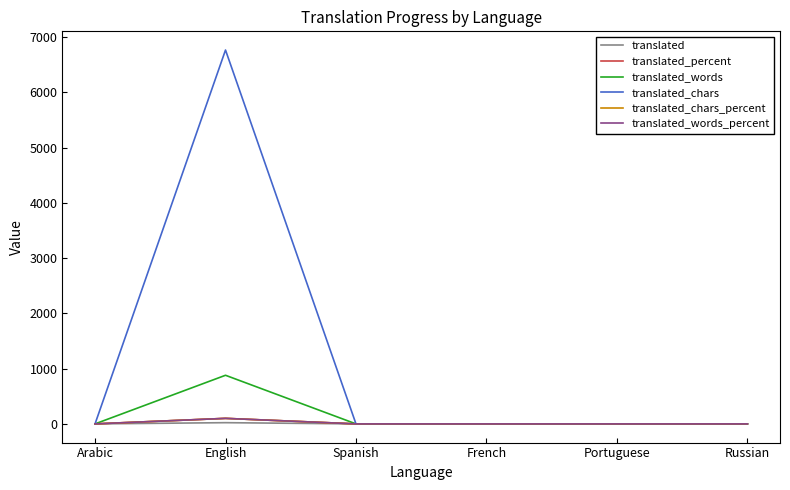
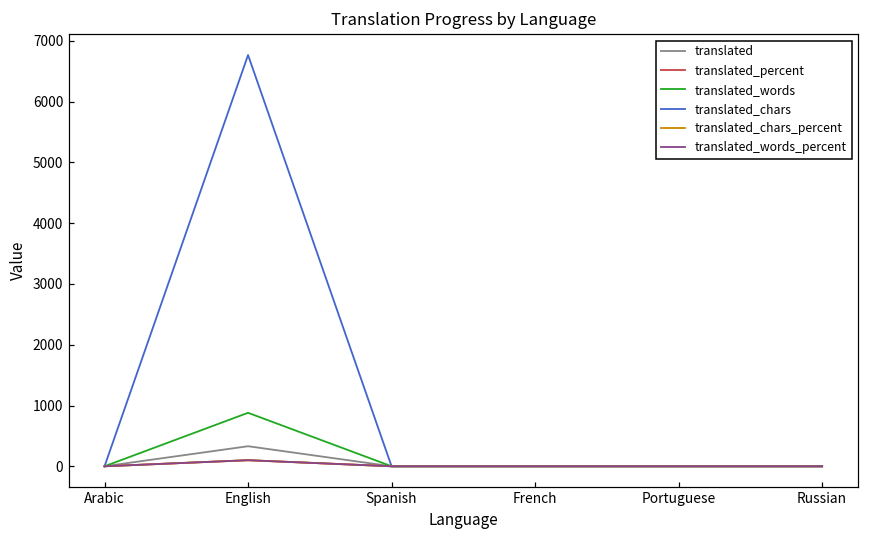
  {
    "translated": {
-     "English": 0
+     "English": 300
    },
    "translated_words_percent": {
      "English": 100
    },
    "translated_words": {
      "English": 900
    },
    "translated_chars": {
      "English": 6800
    }
  }
